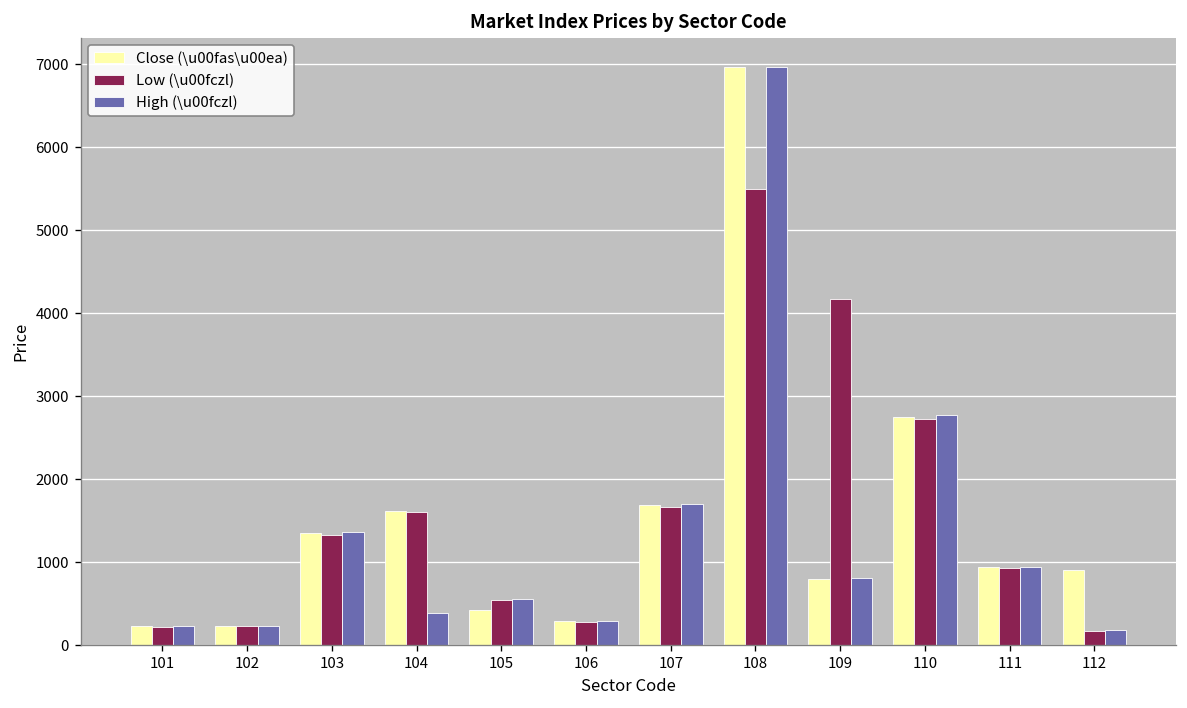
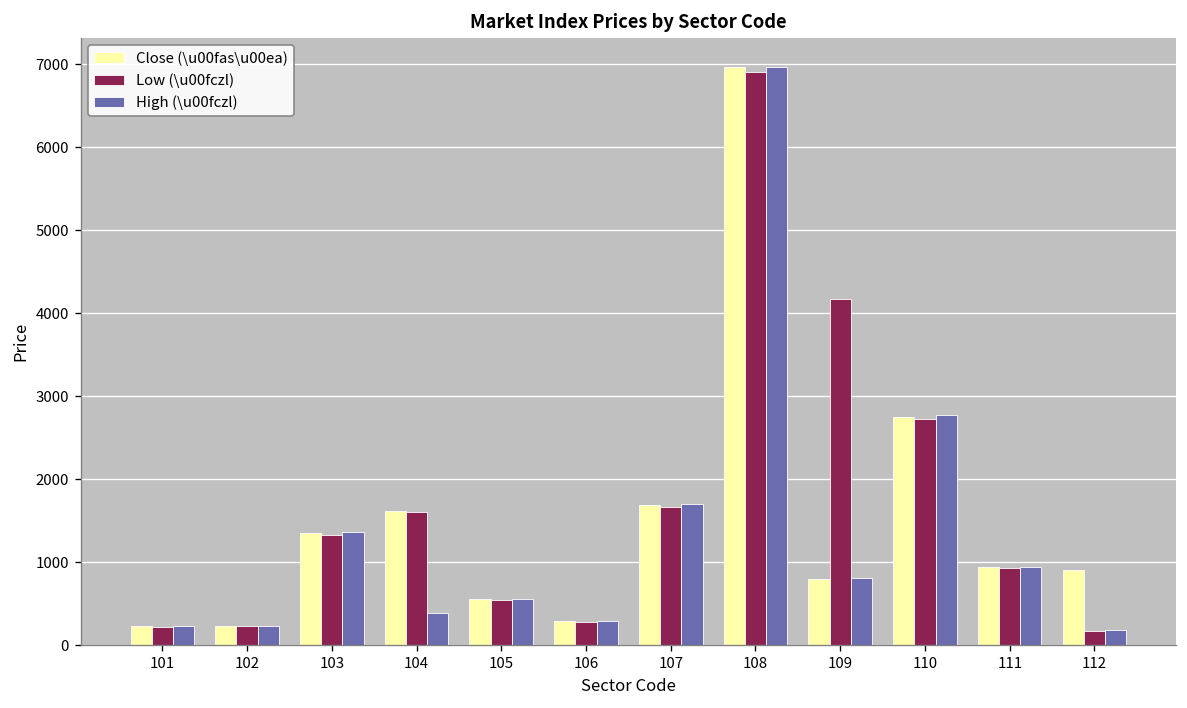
  {
    "Close (\\u00fas\\u00ea)": {
      "101": 200,
      "102": 200,
      "103": 1300,
      "104": 1600,
-     "105": 400,
+     "105": 600,
      "106": 300,
      "107": 1700,
      "108": 7000,
      "109": 800,
      "110": 2800,
      "111": 900,
      "112": 900
    },
    "Low (\\u00fczl)": {
      "101": 200,
      "102": 200,
      "103": 1300,
      "104": 1600,
      "105": 500,
      "106": 300,
      "107": 1700,
-     "108": 5500,
+     "108": 6900,
      "109": 4200,
      "110": 2700,
      "111": 900,
      "112": 200
    },
    "High (\\u00fczl)": {
      "101": 200,
      "102": 200,
      "103": 1400,
      "104": 400,
      "105": 600,
      "106": 300,
      "107": 1700,
      "108": 7000,
      "109": 800,
      "110": 2800,
      "111": 900,
      "112": 200
    }
  }
